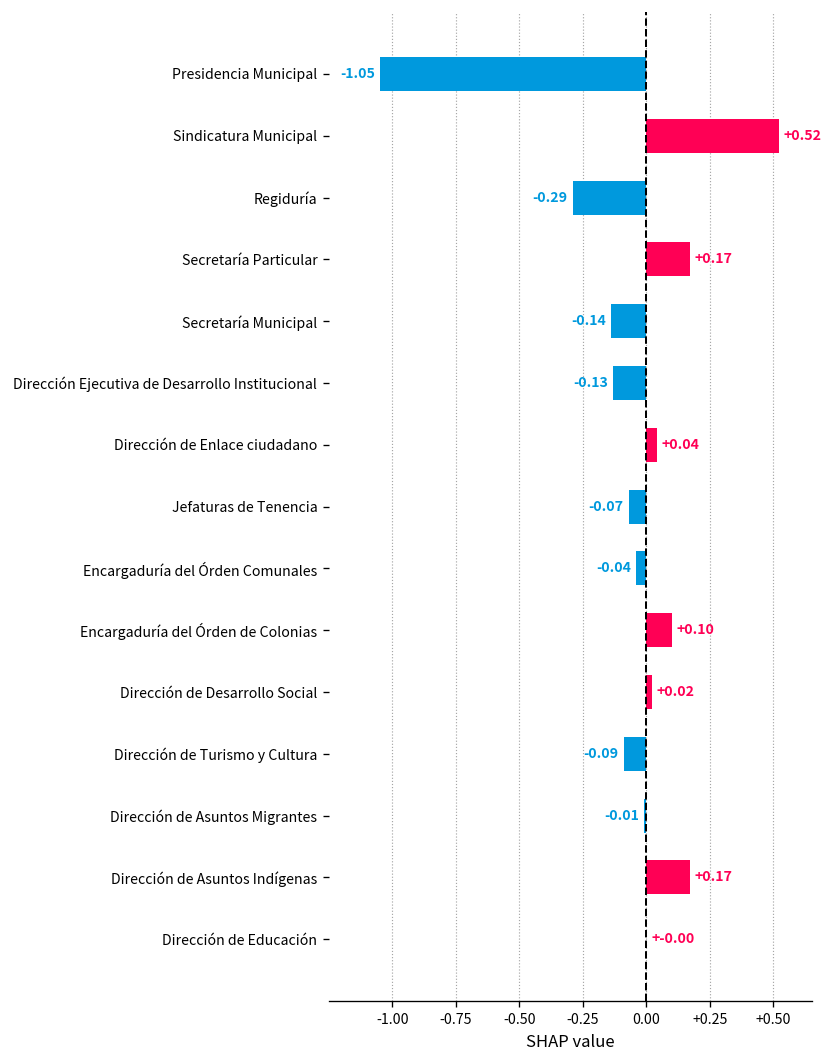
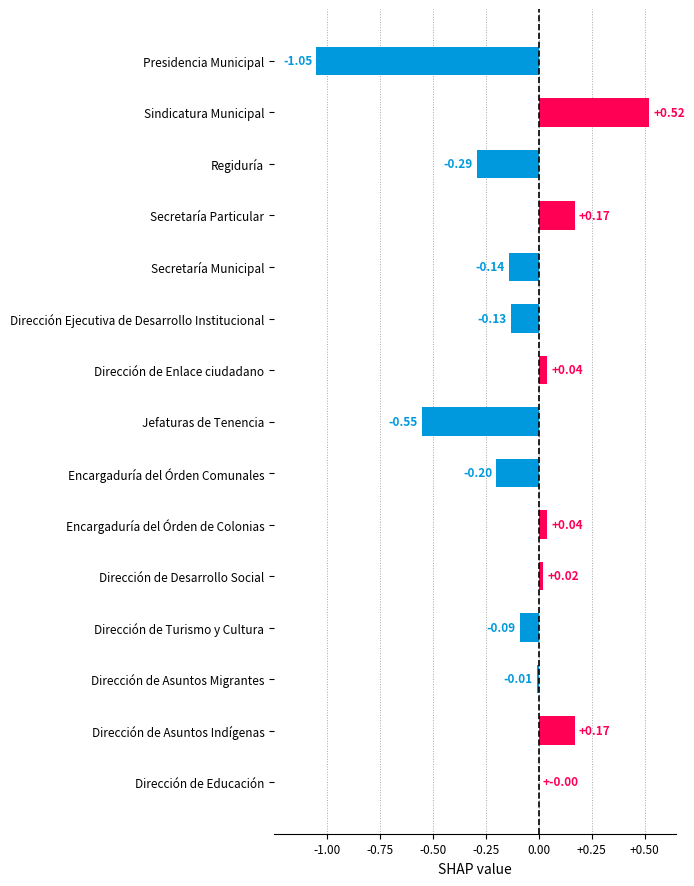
  {
    "Presidencia Municipal": "-1.05",
    "Sindicatura Municipal": "+0.52",
    "Regiduría": "-0.29",
    "Secretaría Particular": "+0.17",
    "Secretaría Municipal": "-0.14",
    "Dirección Ejecutiva de Desarrollo Institucional": "-0.13",
    "Dirección de Enlace ciudadano": "+0.04",
-   "Jefaturas de Tenencia": "-0.07",
-   "Encargaduría del Órden Comunales": "-0.04",
-   "Encargaduría del Órden de Colonias": "+0.10",
+   "Jefaturas de Tenencia": "-0.55",
+   "Encargaduría del Órden Comunales": "-0.20",
+   "Encargaduría del Órden de Colonias": "+0.04",
    "Dirección de Desarrollo Social": "+0.02",
    "Dirección de Turismo y Cultura": "-0.09",
    "Dirección de Asuntos Migrantes": "-0.01",
    "Dirección de Asuntos Indígenas": "+0.17",
    "Dirección de Educación": "+-0.00"
  }
